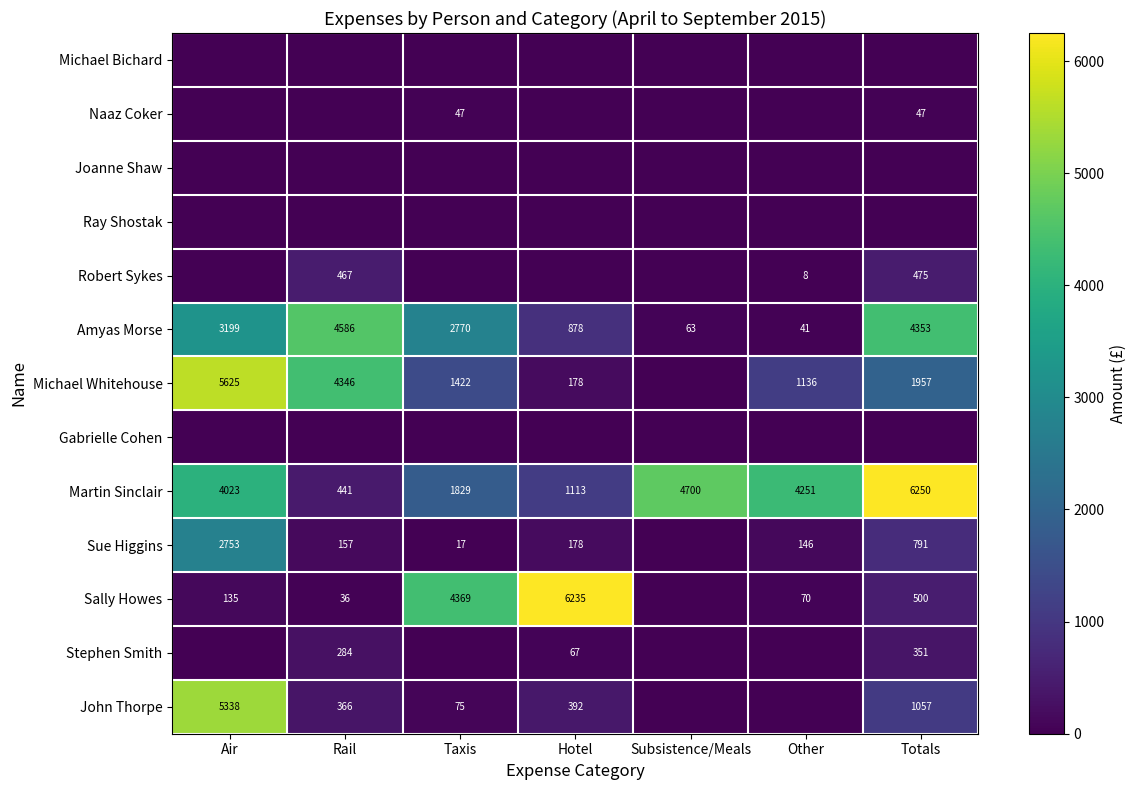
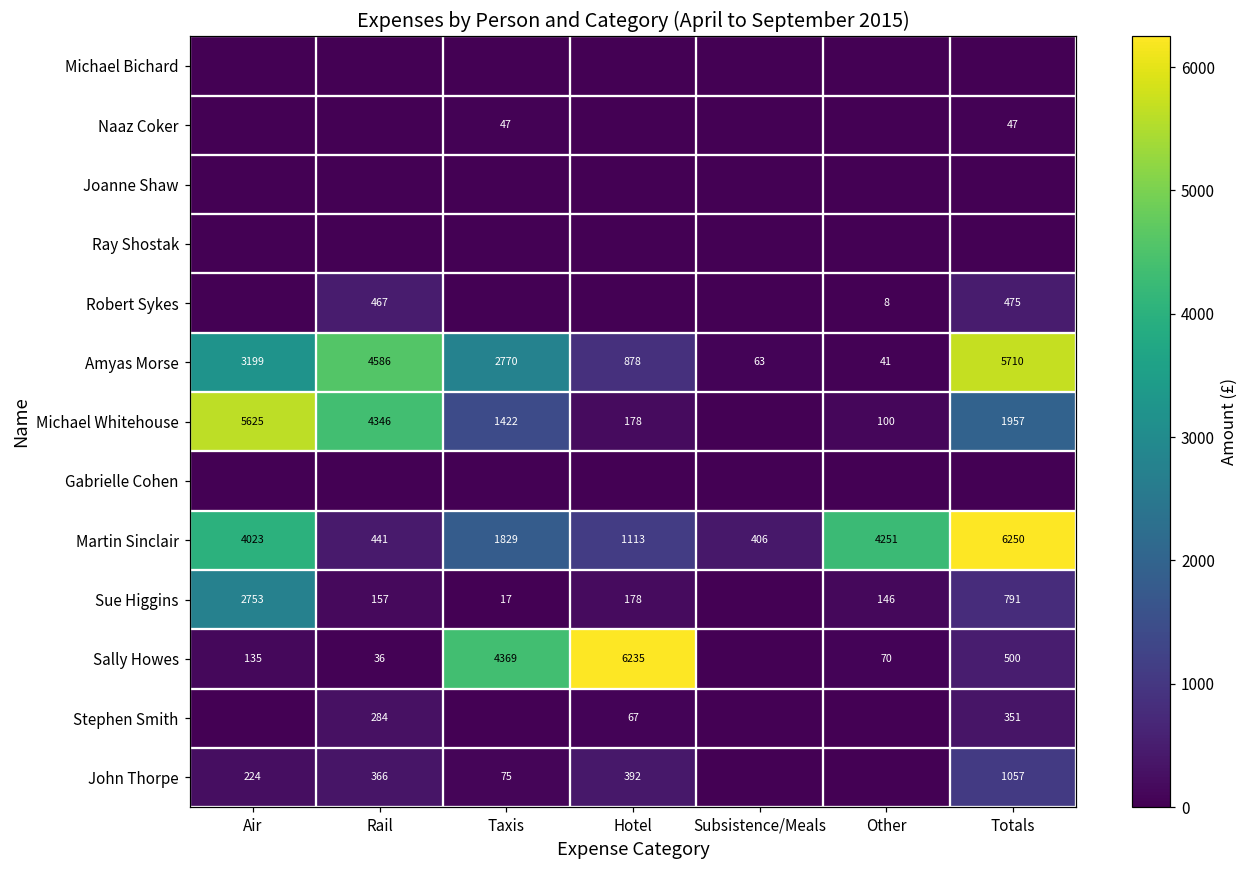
  {
    "Naaz Coker": {
      "Taxis": 47,
      "Totals": 47
    },
    "Robert Sykes": {
      "Rail": 467,
      "Other": 8,
      "Totals": 475
    },
    "Amyas Morse": {
      "Air": 3199,
      "Rail": 4586,
      "Taxis": 2770,
      "Hotel": 878,
      "Subsistence/Meals": 63,
      "Other": 41,
-     "Totals": 4353
+     "Totals": 5710
    },
    "Michael Whitehouse": {
      "Air": 5625,
      "Rail": 4346,
      "Taxis": 1422,
      "Hotel": 178,
-     "Other": 1136,
+     "Other": 100,
      "Totals": 1957
    },
    "Martin Sinclair": {
      "Air": 4023,
      "Rail": 441,
      "Taxis": 1829,
      "Hotel": 1113,
-     "Subsistence/Meals": 4700,
+     "Subsistence/Meals": 406,
      "Other": 4251,
      "Totals": 6250
    },
    "Sue Higgins": {
      "Air": 2753,
      "Rail": 157,
      "Taxis": 17,
      "Hotel": 178,
      "Other": 146,
      "Totals": 791
    },
    "Sally Howes": {
      "Air": 135,
      "Rail": 36,
      "Taxis": 4369,
      "Hotel": 6235,
      "Other": 70,
      "Totals": 500
    },
    "Stephen Smith": {
      "Rail": 284,
      "Hotel": 67,
      "Totals": 351
    },
    "John Thorpe": {
-     "Air": 5338,
+     "Air": 224,
      "Rail": 366,
      "Taxis": 75,
      "Hotel": 392,
      "Totals": 1057
    }
  }
